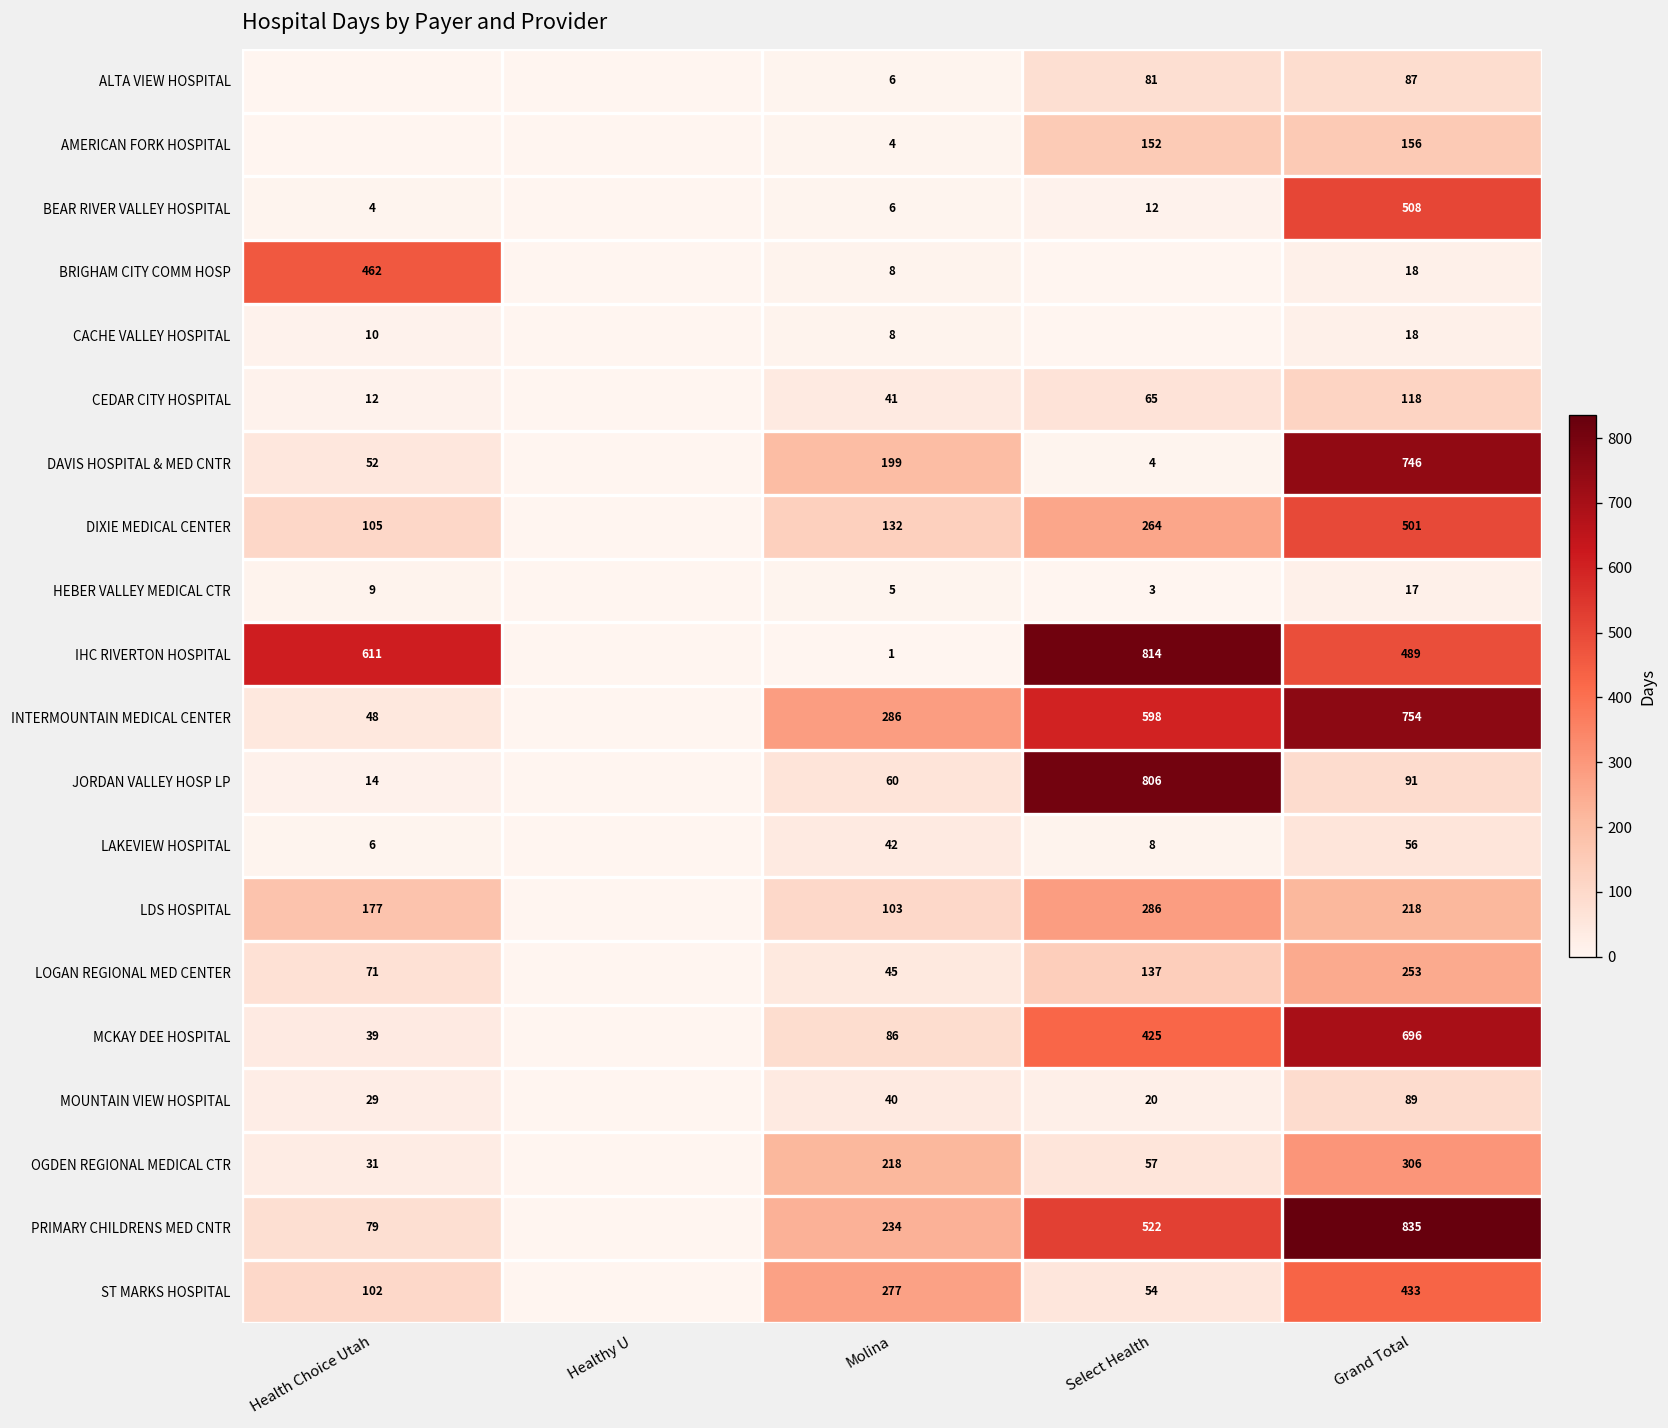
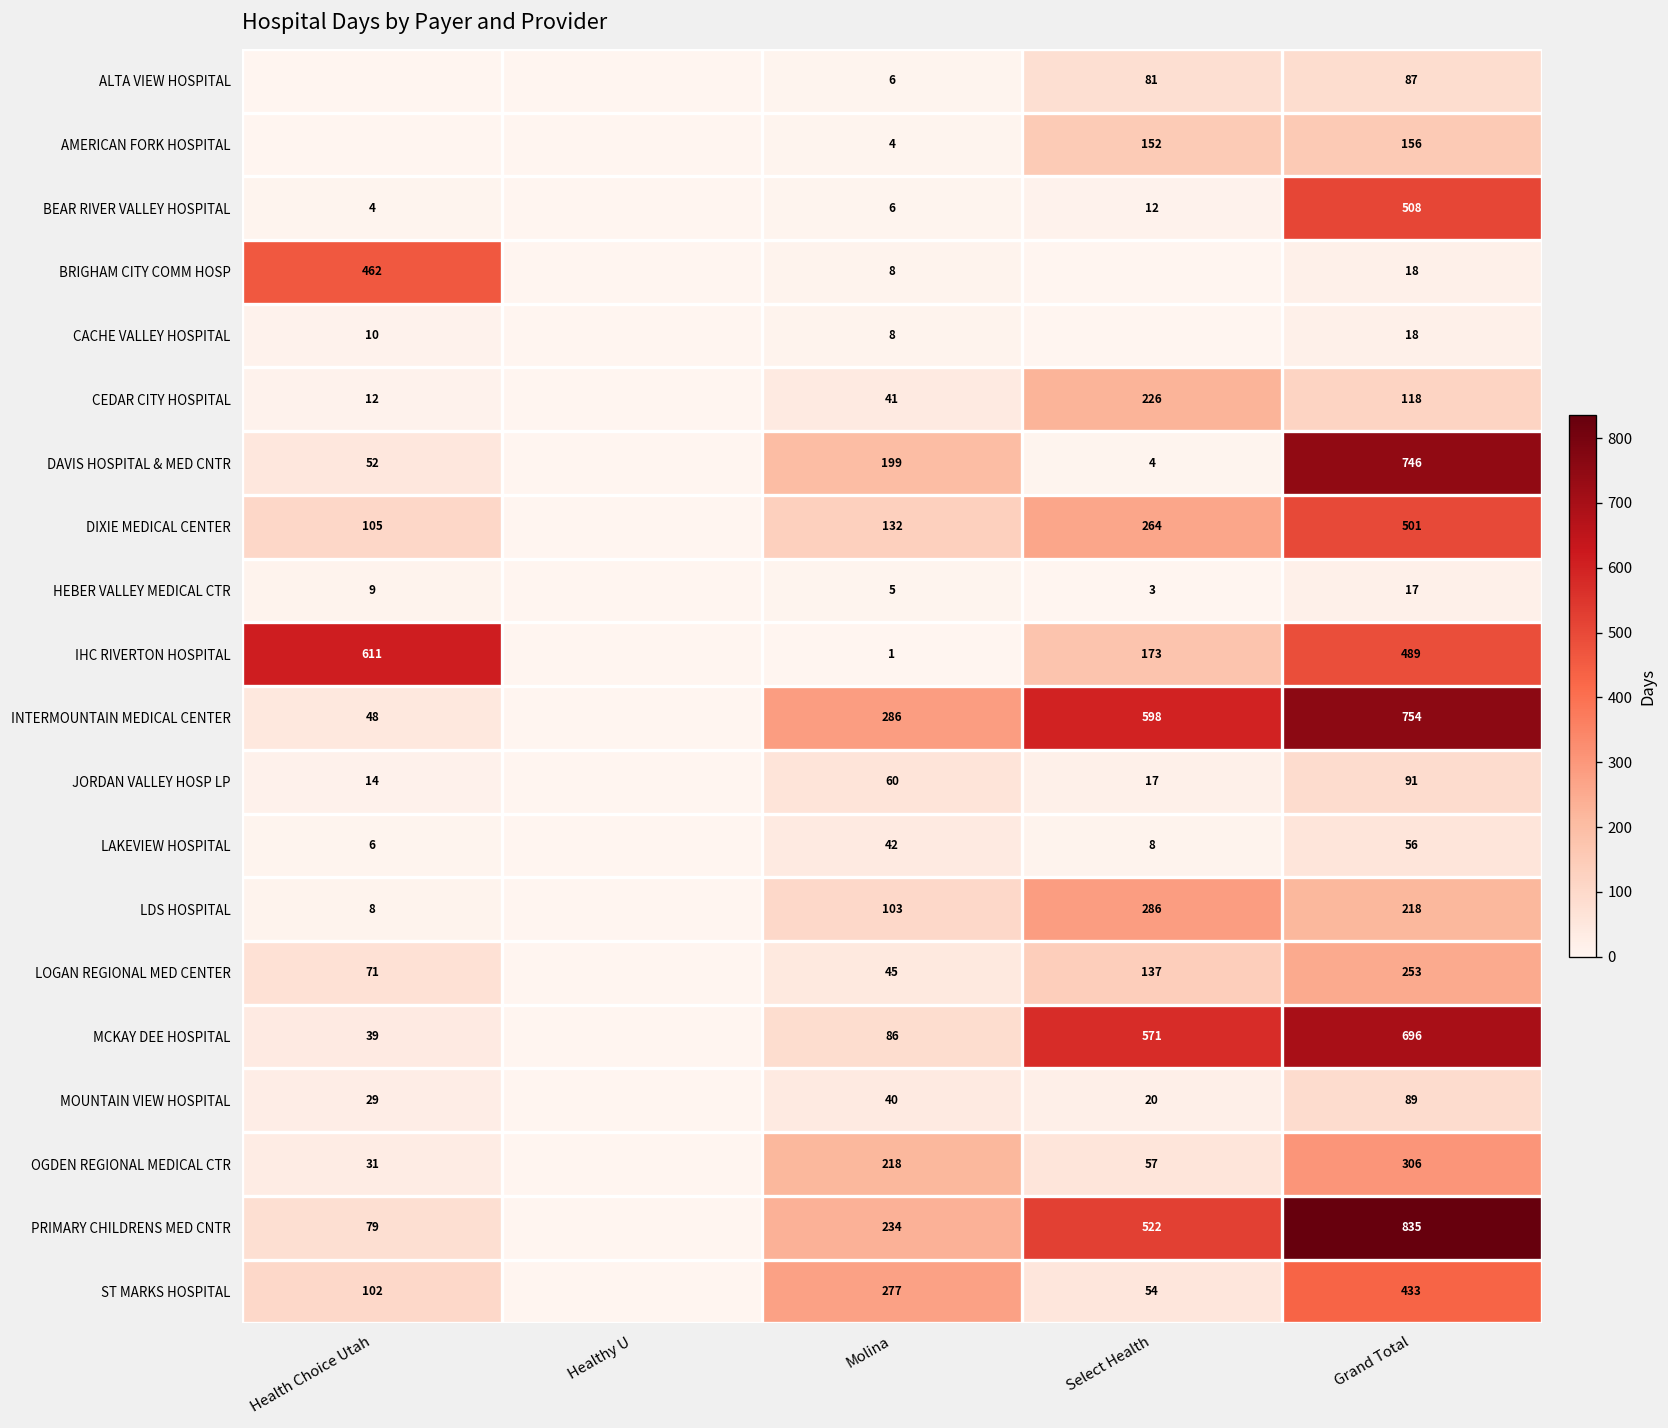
  {
    "ALTA VIEW HOSPITAL": {
      "Molina": 6,
      "Select Health": 81,
      "Grand Total": 87
    },
    "AMERICAN FORK HOSPITAL": {
      "Molina": 4,
      "Select Health": 152,
      "Grand Total": 156
    },
    "BEAR RIVER VALLEY HOSPITAL": {
      "Health Choice Utah": 4,
      "Molina": 6,
      "Select Health": 12,
      "Grand Total": 508
    },
    "BRIGHAM CITY COMM HOSP": {
      "Health Choice Utah": 462,
      "Molina": 8,
      "Grand Total": 18
    },
    "CACHE VALLEY HOSPITAL": {
      "Health Choice Utah": 10,
      "Molina": 8,
      "Grand Total": 18
    },
    "CEDAR CITY HOSPITAL": {
      "Health Choice Utah": 12,
      "Molina": 41,
-     "Select Health": 65,
+     "Select Health": 226,
      "Grand Total": 118
    },
    "DAVIS HOSPITAL & MED CNTR": {
      "Health Choice Utah": 52,
      "Molina": 199,
      "Select Health": 4,
      "Grand Total": 746
    },
    "DIXIE MEDICAL CENTER": {
      "Health Choice Utah": 105,
      "Molina": 132,
      "Select Health": 264,
      "Grand Total": 501
    },
    "HEBER VALLEY MEDICAL CTR": {
      "Health Choice Utah": 9,
      "Molina": 5,
      "Select Health": 3,
      "Grand Total": 17
    },
    "IHC RIVERTON HOSPITAL": {
      "Health Choice Utah": 611,
      "Molina": 1,
-     "Select Health": 814,
+     "Select Health": 173,
      "Grand Total": 489
    },
    "INTERMOUNTAIN MEDICAL CENTER": {
      "Health Choice Utah": 48,
      "Molina": 286,
      "Select Health": 598,
      "Grand Total": 754
    },
    "JORDAN VALLEY HOSP LP": {
      "Health Choice Utah": 14,
      "Molina": 60,
-     "Select Health": 806,
+     "Select Health": 17,
      "Grand Total": 91
    },
    "LAKEVIEW HOSPITAL": {
      "Health Choice Utah": 6,
      "Molina": 42,
      "Select Health": 8,
      "Grand Total": 56
    },
    "LDS HOSPITAL": {
-     "Health Choice Utah": 177,
+     "Health Choice Utah": 8,
      "Molina": 103,
      "Select Health": 286,
      "Grand Total": 218
    },
    "LOGAN REGIONAL MED CENTER": {
      "Health Choice Utah": 71,
      "Molina": 45,
      "Select Health": 137,
      "Grand Total": 253
    },
    "MCKAY DEE HOSPITAL": {
      "Health Choice Utah": 39,
      "Molina": 86,
-     "Select Health": 425,
+     "Select Health": 571,
      "Grand Total": 696
    },
    "MOUNTAIN VIEW HOSPITAL": {
      "Health Choice Utah": 29,
      "Molina": 40,
      "Select Health": 20,
      "Grand Total": 89
    },
    "OGDEN REGIONAL MEDICAL CTR": {
      "Health Choice Utah": 31,
      "Molina": 218,
      "Select Health": 57,
      "Grand Total": 306
    },
    "PRIMARY CHILDRENS MED CNTR": {
      "Health Choice Utah": 79,
      "Molina": 234,
      "Select Health": 522,
      "Grand Total": 835
    },
    "ST MARKS HOSPITAL": {
      "Health Choice Utah": 102,
      "Molina": 277,
      "Select Health": 54,
      "Grand Total": 433
    }
  }
